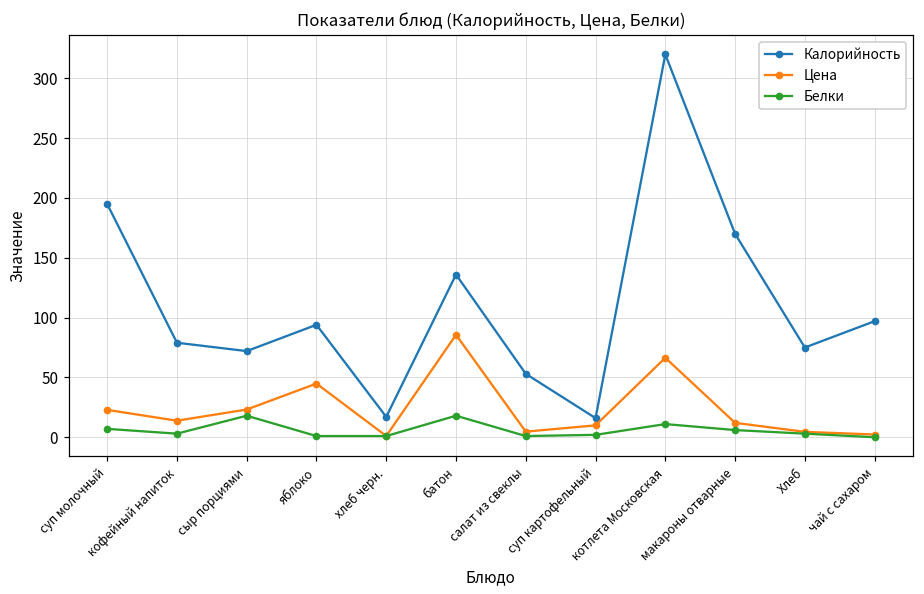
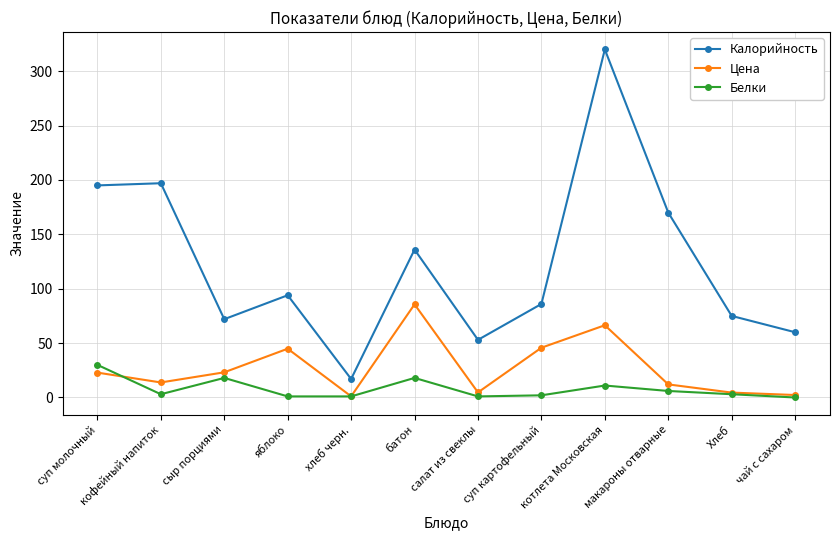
  {
    "Калорийность": {
      "суп молочный": 195,
-     "кофейный напиток": 79,
+     "кофейный напиток": 197,
      "сыр порциями": 72,
      "яблоко": 94,
      "хлеб черн.": 17,
      "батон": 136,
      "салат из свеклы": 53,
-     "суп картофельный": 16,
+     "суп картофельный": 86,
      "котлета Московская": 320,
      "макароны отварные": 170,
      "Хлеб": 75,
-     "чай с сахаром": 97
+     "чай с сахаром": 60
    },
    "Цена": {
      "суп молочный": 23,
      "кофейный напиток": 14,
      "сыр порциями": 23,
      "яблоко": 45,
      "батон": 86,
      "салат из свеклы": 5,
-     "суп картофельный": 10,
+     "суп картофельный": 46,
      "котлета Московская": 66,
      "макароны отварные": 12
    },
    "Белки": {
-     "суп молочный": 7,
+     "суп молочный": 30,
      "кофейный напиток": 3,
      "сыр порциями": 18,
      "яблоко": 1,
      "батон": 18,
      "салат из свеклы": 1,
      "суп картофельный": 2,
      "котлета Московская": 11,
      "макароны отварные": 6
    }
  }
